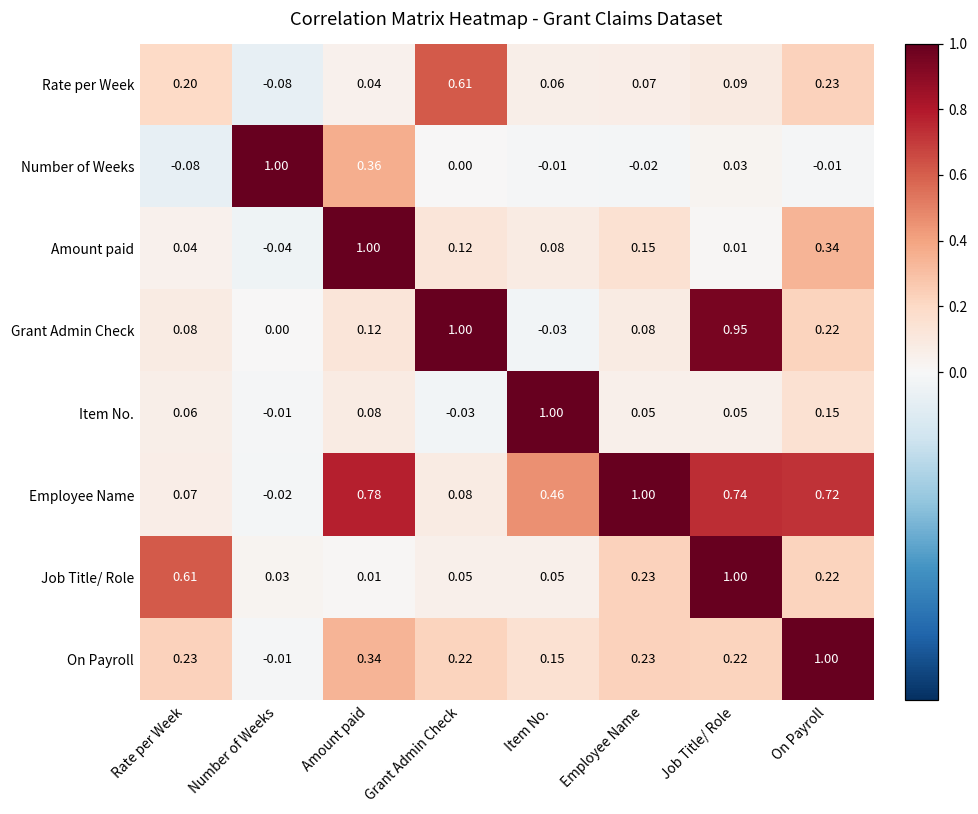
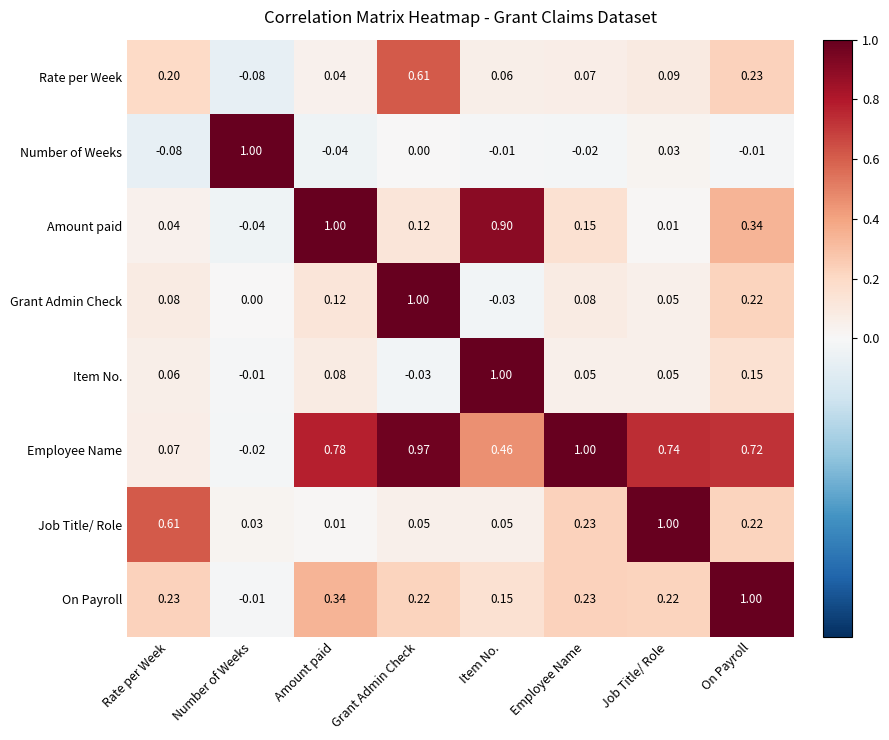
  {
    "Rate per Week": {
      "Rate per Week": 0.20,
      "Number of Weeks": -0.08,
      "Amount paid": 0.04,
      "Grant Admin Check": 0.61,
      "Item No.": 0.06,
      "Employee Name": 0.07,
      "Job Title/ Role": 0.09,
      "On Payroll": 0.23
    },
    "Number of Weeks": {
      "Rate per Week": -0.08,
      "Number of Weeks": 1.00,
-     "Amount paid": 0.36,
+     "Amount paid": -0.04,
      "Grant Admin Check": 0.00,
      "Item No.": -0.01,
      "Employee Name": -0.02,
      "Job Title/ Role": 0.03,
      "On Payroll": -0.01
    },
    "Amount paid": {
      "Rate per Week": 0.04,
      "Number of Weeks": -0.04,
      "Amount paid": 1.00,
      "Grant Admin Check": 0.12,
-     "Item No.": 0.08,
+     "Item No.": 0.90,
      "Employee Name": 0.15,
      "Job Title/ Role": 0.01,
      "On Payroll": 0.34
    },
    "Grant Admin Check": {
      "Rate per Week": 0.08,
      "Number of Weeks": 0.00,
      "Amount paid": 0.12,
      "Grant Admin Check": 1.00,
      "Item No.": -0.03,
      "Employee Name": 0.08,
-     "Job Title/ Role": 0.95,
+     "Job Title/ Role": 0.05,
      "On Payroll": 0.22
    },
    "Item No.": {
      "Rate per Week": 0.06,
      "Number of Weeks": -0.01,
      "Amount paid": 0.08,
      "Grant Admin Check": -0.03,
      "Item No.": 1.00,
      "Employee Name": 0.05,
      "Job Title/ Role": 0.05,
      "On Payroll": 0.15
    },
    "Employee Name": {
      "Rate per Week": 0.07,
      "Number of Weeks": -0.02,
      "Amount paid": 0.78,
-     "Grant Admin Check": 0.08,
+     "Grant Admin Check": 0.97,
      "Item No.": 0.46,
      "Employee Name": 1.00,
      "Job Title/ Role": 0.74,
      "On Payroll": 0.72
    },
    "Job Title/ Role": {
      "Rate per Week": 0.61,
      "Number of Weeks": 0.03,
      "Amount paid": 0.01,
      "Grant Admin Check": 0.05,
      "Item No.": 0.05,
      "Employee Name": 0.23,
      "Job Title/ Role": 1.00,
      "On Payroll": 0.22
    },
    "On Payroll": {
      "Rate per Week": 0.23,
      "Number of Weeks": -0.01,
      "Amount paid": 0.34,
      "Grant Admin Check": 0.22,
      "Item No.": 0.15,
      "Employee Name": 0.23,
      "Job Title/ Role": 0.22,
      "On Payroll": 1.00
    }
  }
